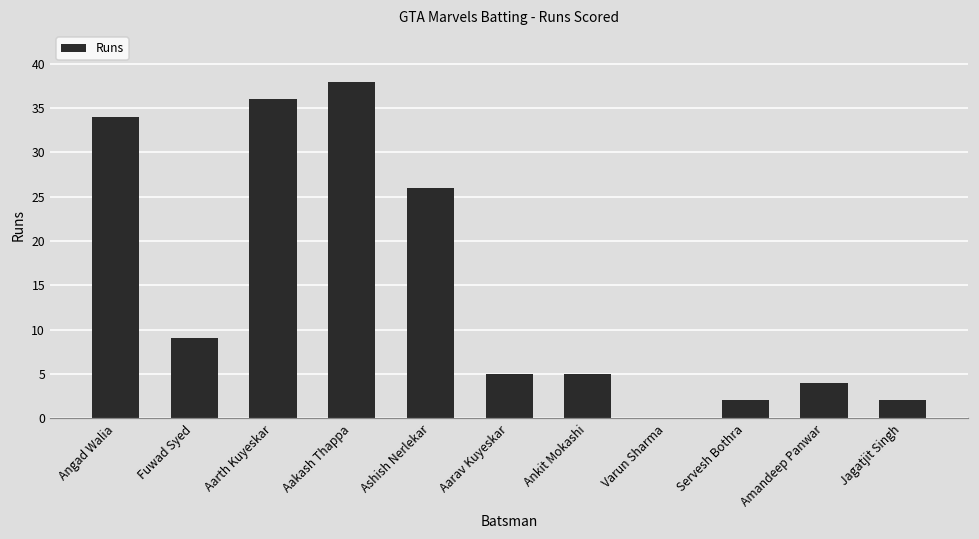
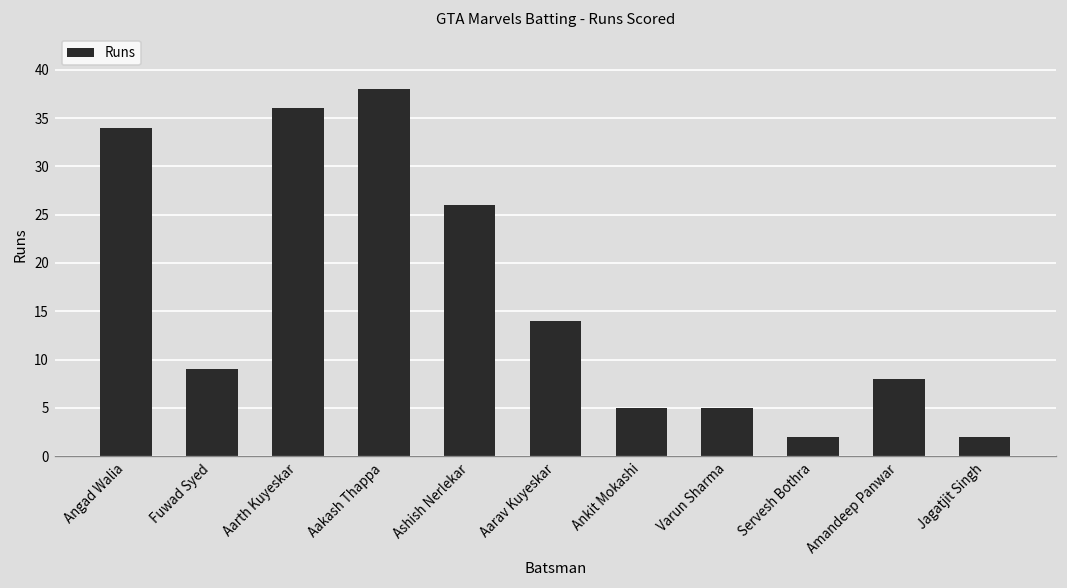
  {
    "Angad Walia": 34,
    "Fuwad Syed": 9,
    "Aarth Kuyeskar": 36,
    "Aakash Thappa": 38,
    "Ashish Nerlekar": 26,
-   "Aarav Kuyeskar": 5,
+   "Aarav Kuyeskar": 14,
    "Ankit Mokashi": 5,
-   "Varun Sharma": 0,
+   "Varun Sharma": 5,
    "Servesh Bothra": 2,
-   "Amandeep Panwar": 4,
+   "Amandeep Panwar": 8,
    "Jagatjit Singh": 2
  }
